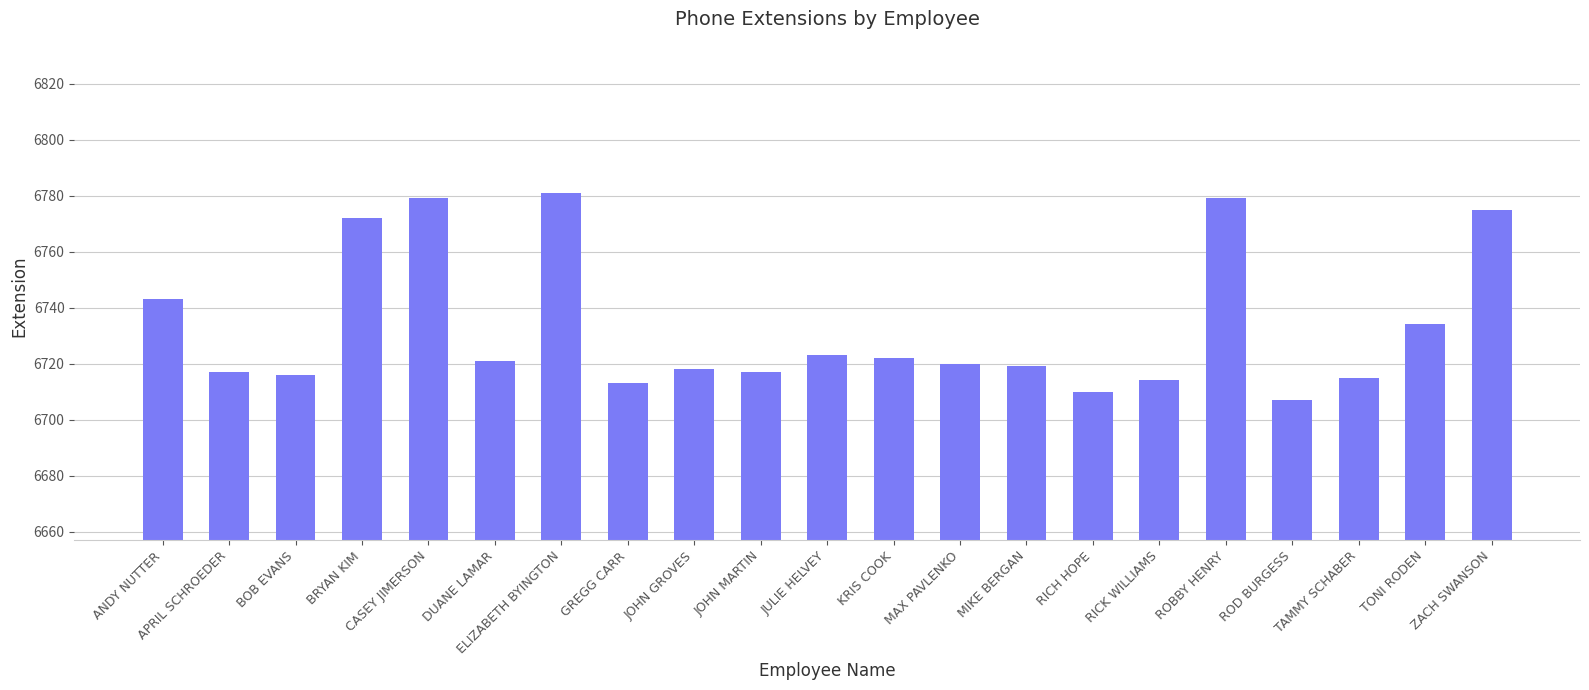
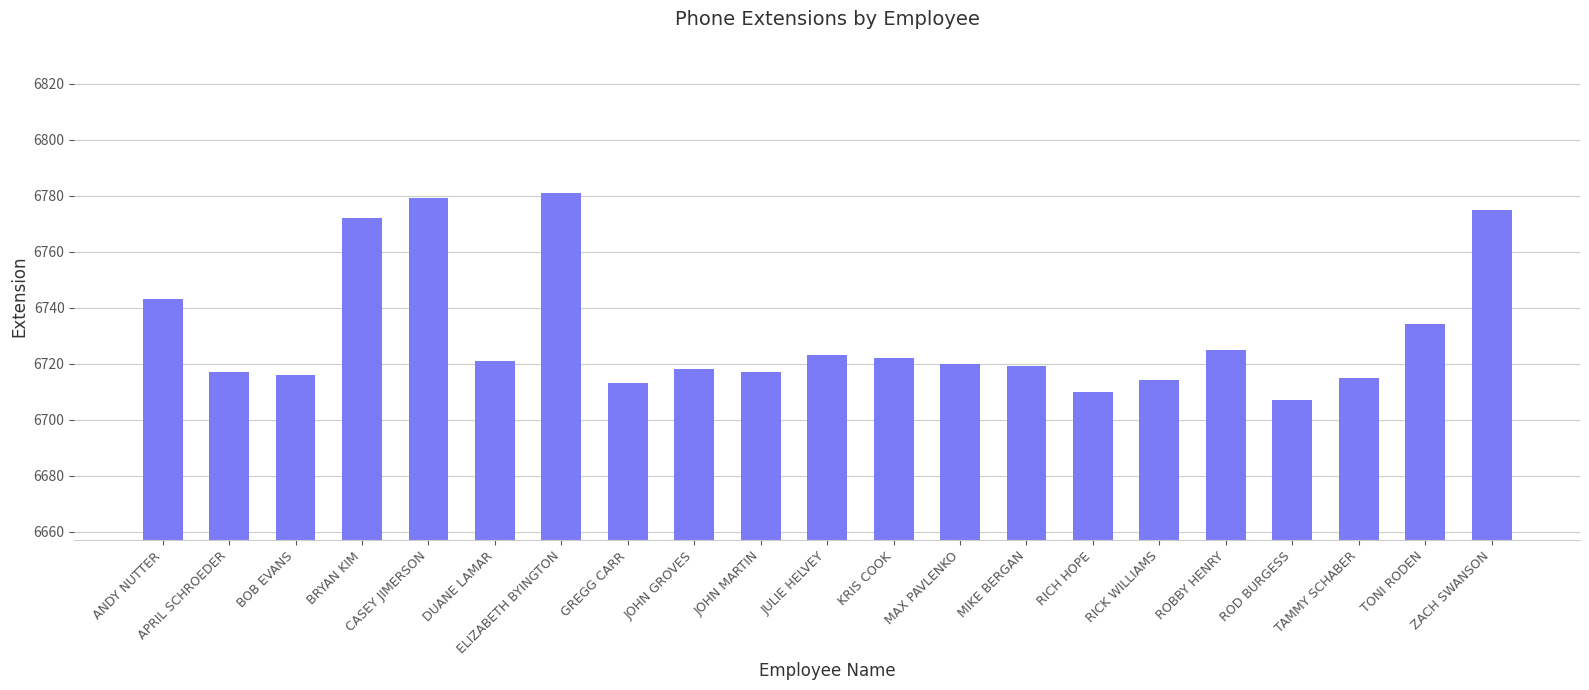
  {
    "ANDY NUTTER": 6743,
    "APRIL SCHROEDER": 6717,
    "BOB EVANS": 6716,
    "BRYAN KIM": 6772,
    "CASEY JIMERSON": 6779,
    "DUANE LAMAR": 6721,
    "ELIZABETH BYINGTON": 6781,
    "GREGG CARR": 6713,
    "JOHN GROVES": 6718,
    "JOHN MARTIN": 6717,
    "JULIE HELVEY": 6723,
    "KRIS COOK": 6722,
    "MAX PAVLENKO": 6720,
    "MIKE BERGAN": 6719,
    "RICH HOPE": 6710,
    "RICK WILLIAMS": 6714,
-   "ROBBY HENRY": 6779,
+   "ROBBY HENRY": 6725,
    "ROD BURGESS": 6707,
    "TAMMY SCHABER": 6715,
    "TONI RODEN": 6734,
    "ZACH SWANSON": 6775
  }
